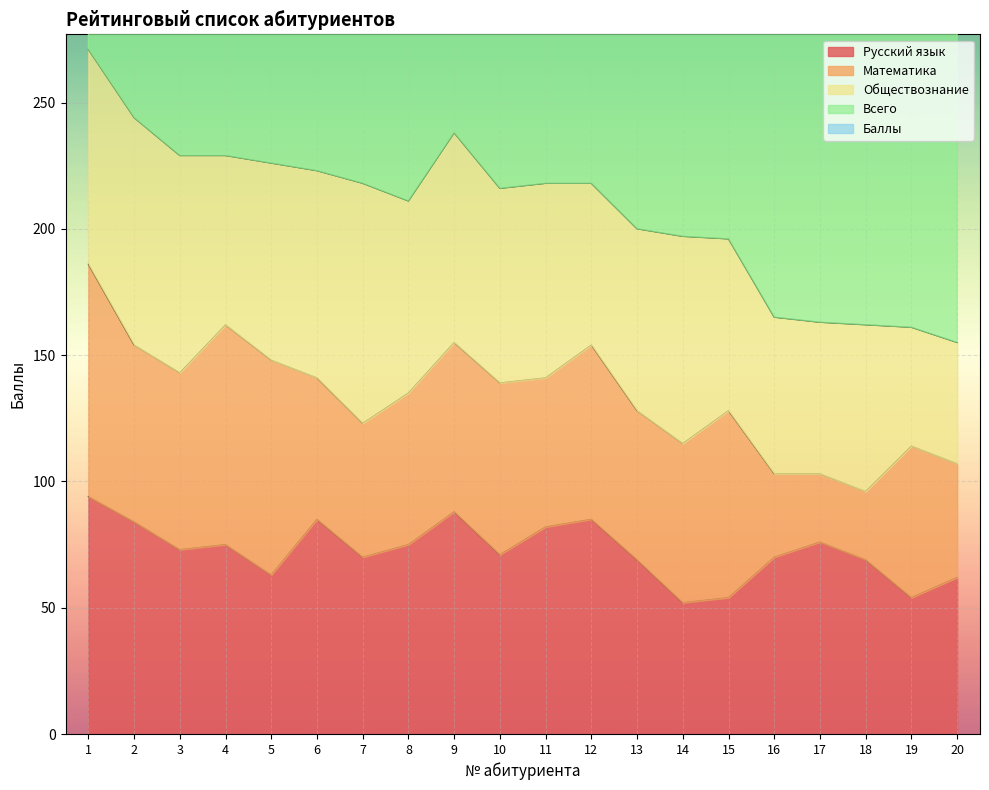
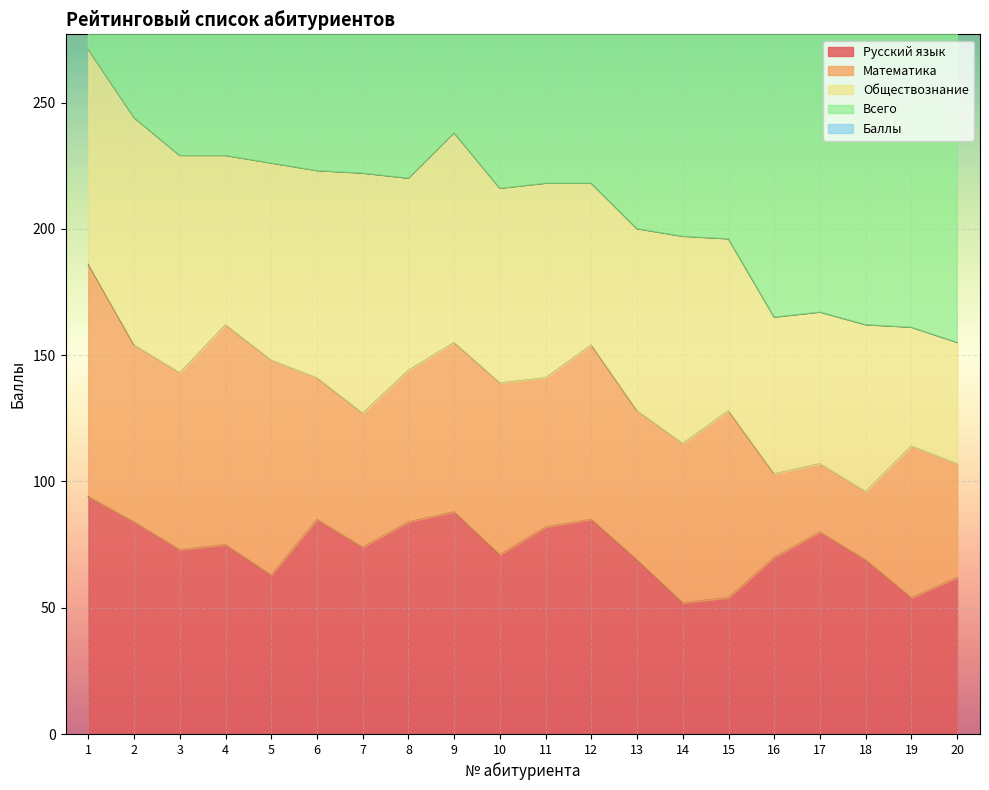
  {
    "Русский язык": {
      "1": 94,
      "2": 84,
      "3": 73,
      "4": 75,
      "5": 63,
      "6": 85,
-     "7": 70,
-     "8": 75,
+     "7": 74,
+     "8": 84,
      "9": 88,
      "10": 71,
      "11": 82,
      "12": 85,
      "13": 69,
      "14": 52,
      "15": 54,
      "16": 70,
-     "17": 76,
+     "17": 80,
      "18": 69,
      "19": 54,
      "20": 62
    },
    "Математика": {
      "1": 92,
      "2": 70,
      "3": 70,
      "4": 87,
      "5": 85,
      "6": 56,
      "7": 53,
      "8": 60,
      "9": 67,
      "10": 68,
      "11": 59,
      "12": 69,
      "13": 59,
      "14": 63,
      "15": 74,
      "16": 33,
      "17": 27,
      "18": 27,
      "19": 60,
      "20": 45
    },
    "Обществознание": {
      "1": 85,
      "2": 90,
      "3": 86,
      "4": 67,
      "5": 78,
      "6": 82,
      "7": 95,
      "8": 76,
      "9": 83,
      "10": 77,
      "11": 77,
      "12": 64,
      "13": 72,
      "14": 82,
      "15": 68,
      "16": 62,
      "17": 60,
      "18": 66,
      "19": 47,
      "20": 48
    }
  }
